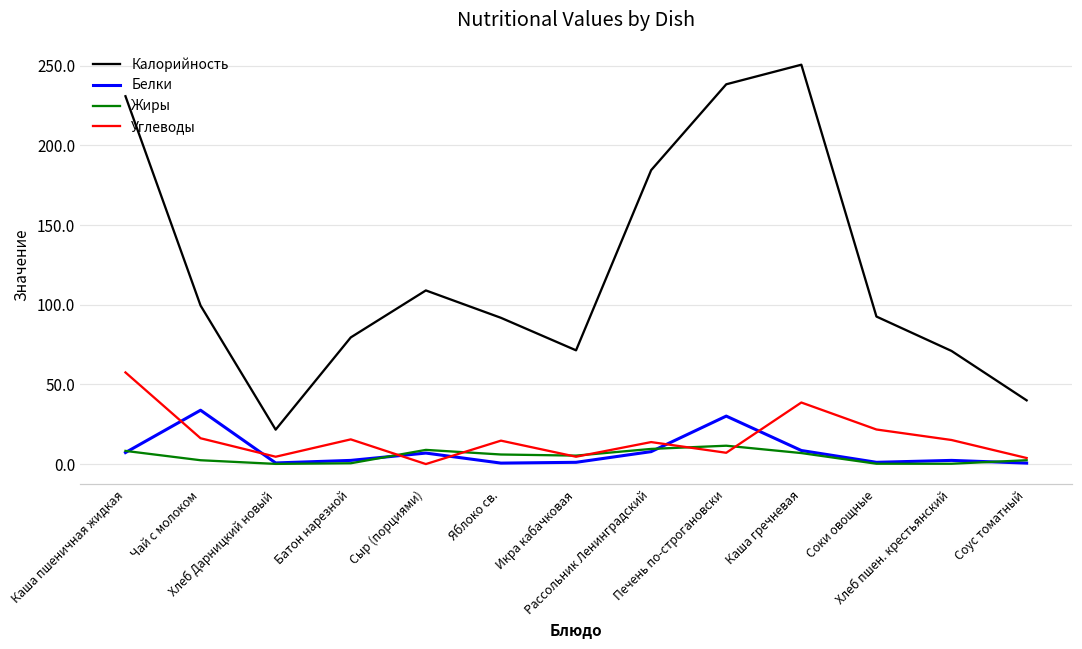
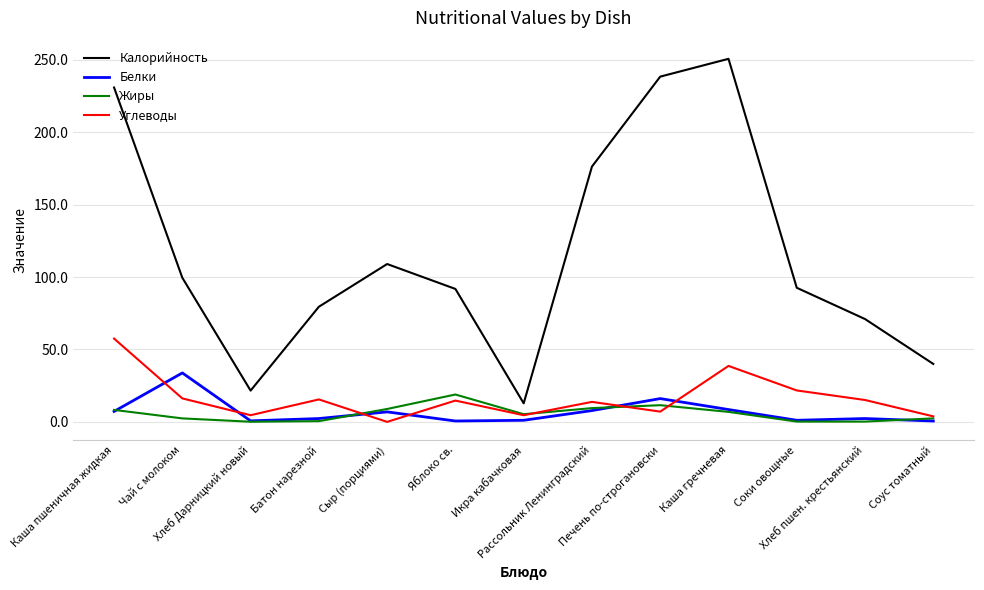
  {
    "Калорийность": {
      "Каша пшеничная жидкая": 231,
      "Чай с молоком": 100,
      "Хлеб Дарницкий новый": 22,
      "Батон нарезной": 80,
      "Сыр (порциями)": 109,
      "Яблоко св.": 92,
-     "Икра кабачковая": 71,
-     "Рассольник Ленинградский": 185,
+     "Икра кабачковая": 13,
+     "Рассольник Ленинградский": 176,
      "Печень по-строгановски": 238,
      "Каша гречневая": 251,
      "Соки овощные": 93,
      "Хлеб пшен. крестьянский": 71,
      "Соус томатный": 40
    },
    "Белки": {
      "Чай с молоком": 34,
      "Батон нарезной": 2,
      "Сыр (порциями)": 7,
      "Яблоко св.": 1,
      "Икра кабачковая": 1,
-     "Печень по-строгановски": 30,
+     "Печень по-строгановски": 16,
      "Хлеб пшен. крестьянский": 2,
      "Соус томатный": 1
    },
    "Жиры": {
      "Чай с молоком": 2,
      "Батон нарезной": 1,
      "Сыр (порциями)": 9,
-     "Яблоко св.": 6,
+     "Яблоко св.": 19,
      "Печень по-строгановски": 12,
      "Хлеб пшен. крестьянский": 0
    },
    "Углеводы": {
      "Каша пшеничная жидкая": 58,
      "Чай с молоком": 16,
      "Хлеб Дарницкий новый": 5,
      "Батон нарезной": 16,
      "Сыр (порциями)": 0,
      "Яблоко св.": 15,
      "Рассольник Ленинградский": 14,
      "Печень по-строгановски": 7,
      "Каша гречневая": 39,
      "Соки овощные": 22,
      "Хлеб пшен. крестьянский": 15
    }
  }
